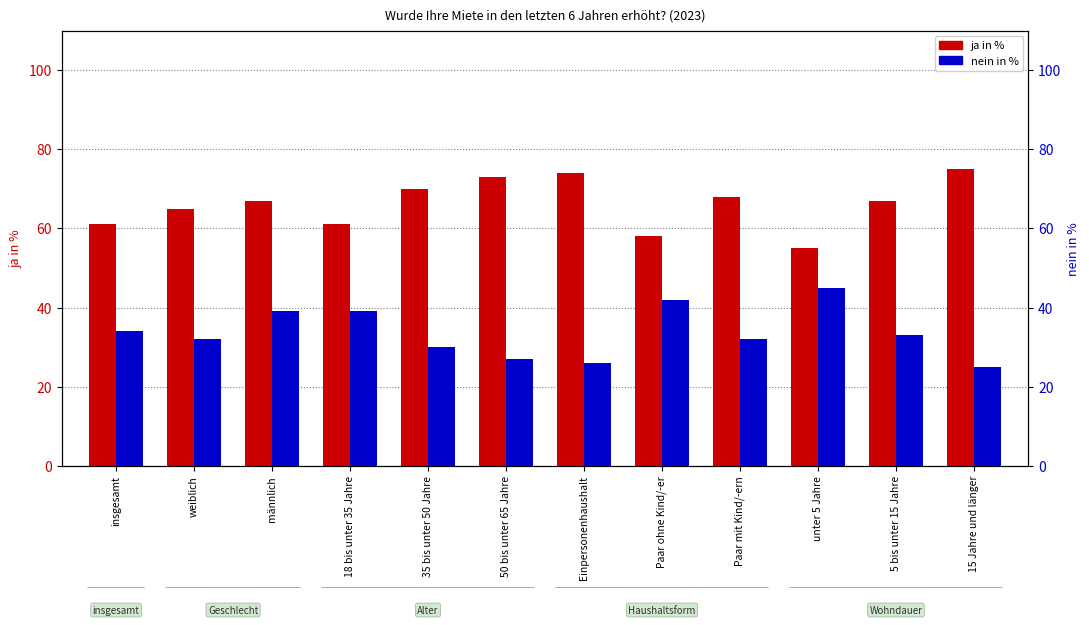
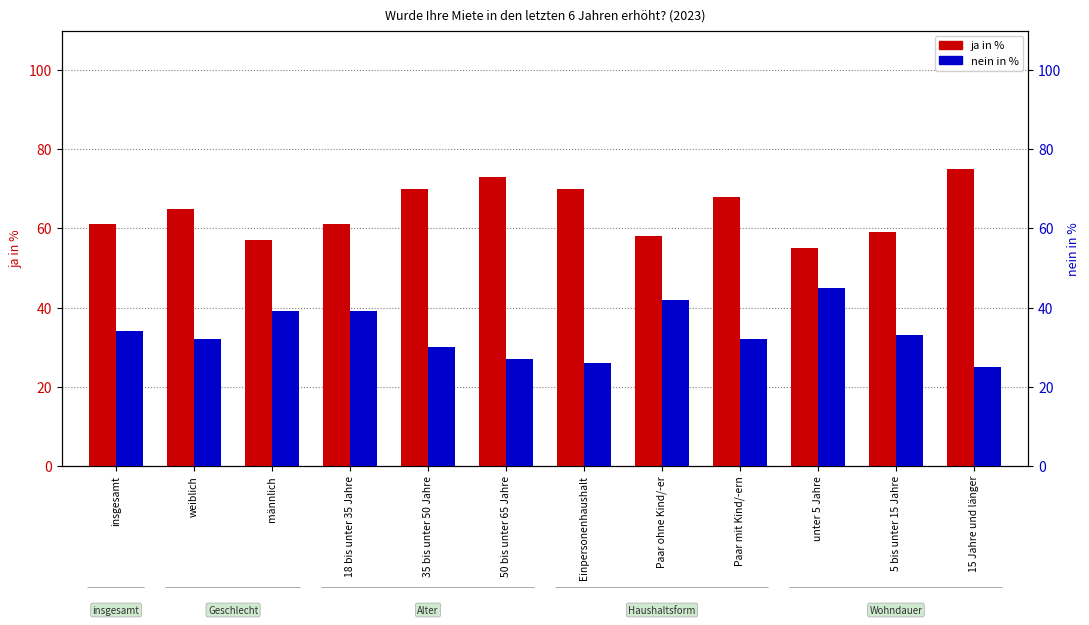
  {
    "ja in %": {
      "insgesamt": 61,
      "weiblich": 65,
-     "männlich": 67,
+     "männlich": 57,
      "18 bis unter 35 Jahre": 61,
      "35 bis unter 50 Jahre": 70,
      "50 bis unter 65 Jahre": 73,
-     "Einpersonenhaushalt": 74,
+     "Einpersonenhaushalt": 70,
      "Paar ohne Kind/-er": 58,
      "Paar mit Kind/-ern": 68,
      "unter 5 Jahre": 55,
-     "5 bis unter 15 Jahre": 67,
+     "5 bis unter 15 Jahre": 59,
      "15 Jahre und länger": 75
    },
    "nein in %": {
      "insgesamt": 34,
      "weiblich": 32,
      "männlich": 39,
      "18 bis unter 35 Jahre": 39,
      "35 bis unter 50 Jahre": 30,
      "50 bis unter 65 Jahre": 27,
      "Einpersonenhaushalt": 26,
      "Paar ohne Kind/-er": 42,
      "Paar mit Kind/-ern": 32,
      "unter 5 Jahre": 45,
      "5 bis unter 15 Jahre": 33,
      "15 Jahre und länger": 25
    }
  }
